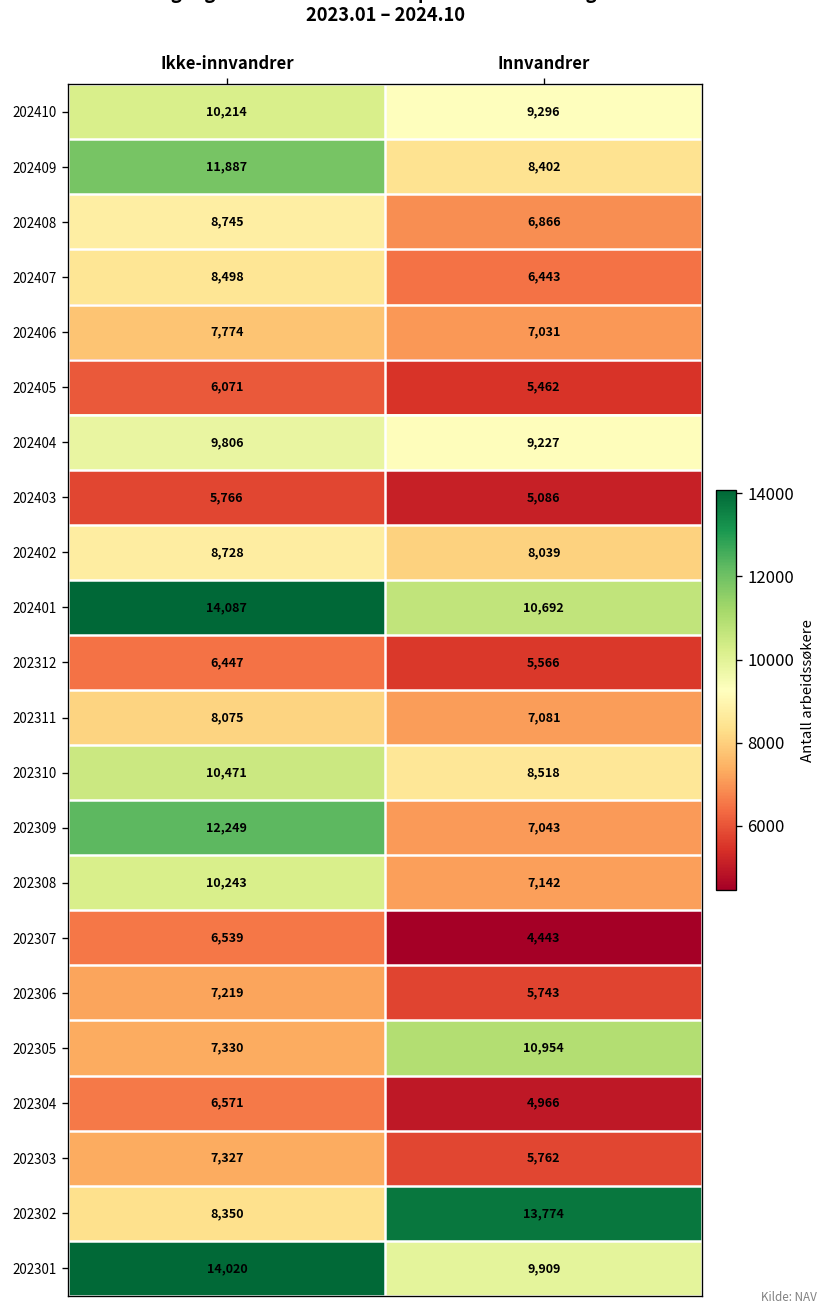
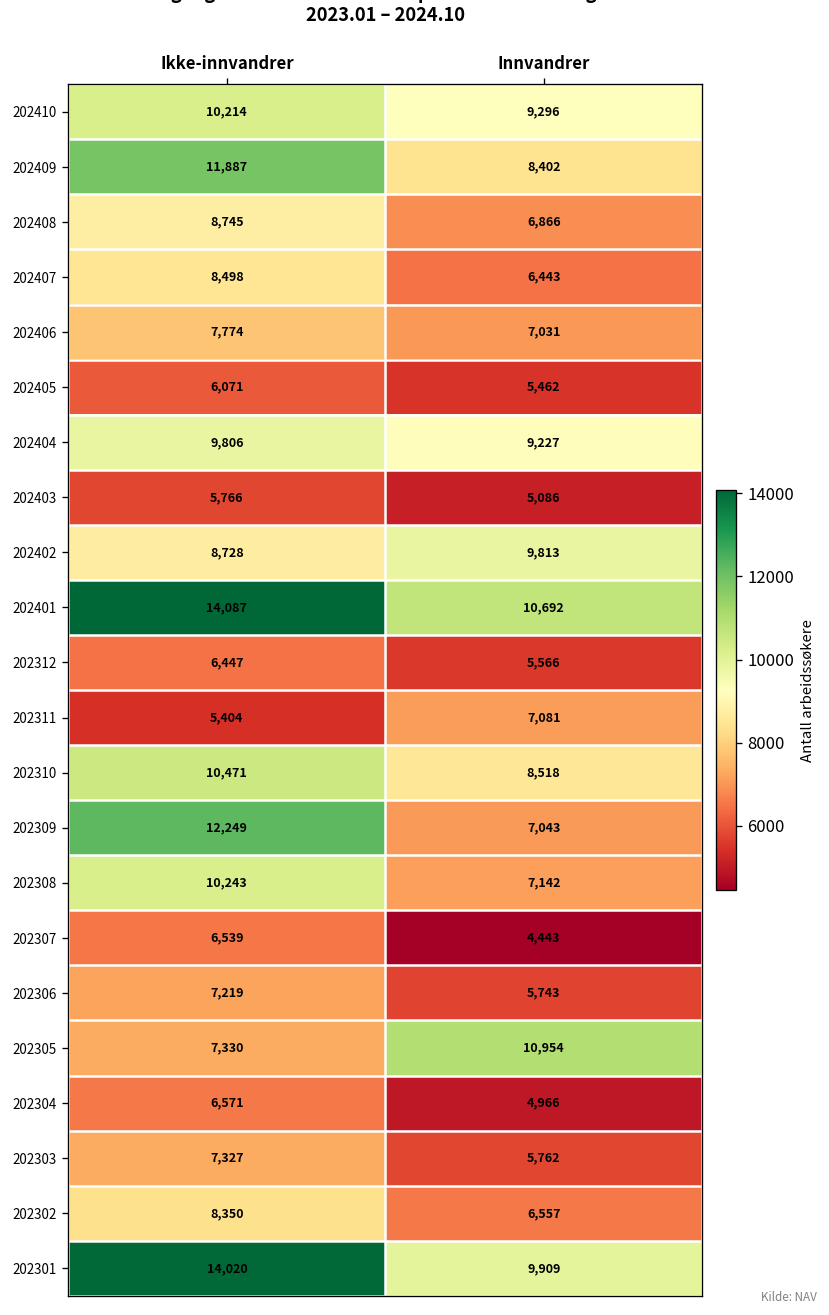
  {
    "202410": {
      "Ikke-innvandrer": "10,214",
      "Innvandrer": "9,296"
    },
    "202409": {
      "Ikke-innvandrer": "11,887",
      "Innvandrer": "8,402"
    },
    "202408": {
      "Ikke-innvandrer": "8,745",
      "Innvandrer": "6,866"
    },
    "202407": {
      "Ikke-innvandrer": "8,498",
      "Innvandrer": "6,443"
    },
    "202406": {
      "Ikke-innvandrer": "7,774",
      "Innvandrer": "7,031"
    },
    "202405": {
      "Ikke-innvandrer": "6,071",
      "Innvandrer": "5,462"
    },
    "202404": {
      "Ikke-innvandrer": "9,806",
      "Innvandrer": "9,227"
    },
    "202403": {
      "Ikke-innvandrer": "5,766",
      "Innvandrer": "5,086"
    },
    "202402": {
      "Ikke-innvandrer": "8,728",
-     "Innvandrer": "8,039"
+     "Innvandrer": "9,813"
    },
    "202401": {
      "Ikke-innvandrer": "14,087",
      "Innvandrer": "10,692"
    },
    "202312": {
      "Ikke-innvandrer": "6,447",
      "Innvandrer": "5,566"
    },
    "202311": {
-     "Ikke-innvandrer": "8,075",
+     "Ikke-innvandrer": "5,404",
      "Innvandrer": "7,081"
    },
    "202310": {
      "Ikke-innvandrer": "10,471",
      "Innvandrer": "8,518"
    },
    "202309": {
      "Ikke-innvandrer": "12,249",
      "Innvandrer": "7,043"
    },
    "202308": {
      "Ikke-innvandrer": "10,243",
      "Innvandrer": "7,142"
    },
    "202307": {
      "Ikke-innvandrer": "6,539",
      "Innvandrer": "4,443"
    },
    "202306": {
      "Ikke-innvandrer": "7,219",
      "Innvandrer": "5,743"
    },
    "202305": {
      "Ikke-innvandrer": "7,330",
      "Innvandrer": "10,954"
    },
    "202304": {
      "Ikke-innvandrer": "6,571",
      "Innvandrer": "4,966"
    },
    "202303": {
      "Ikke-innvandrer": "7,327",
      "Innvandrer": "5,762"
    },
    "202302": {
      "Ikke-innvandrer": "8,350",
-     "Innvandrer": "13,774"
+     "Innvandrer": "6,557"
    },
    "202301": {
      "Ikke-innvandrer": "14,020",
      "Innvandrer": "9,909"
    }
  }
